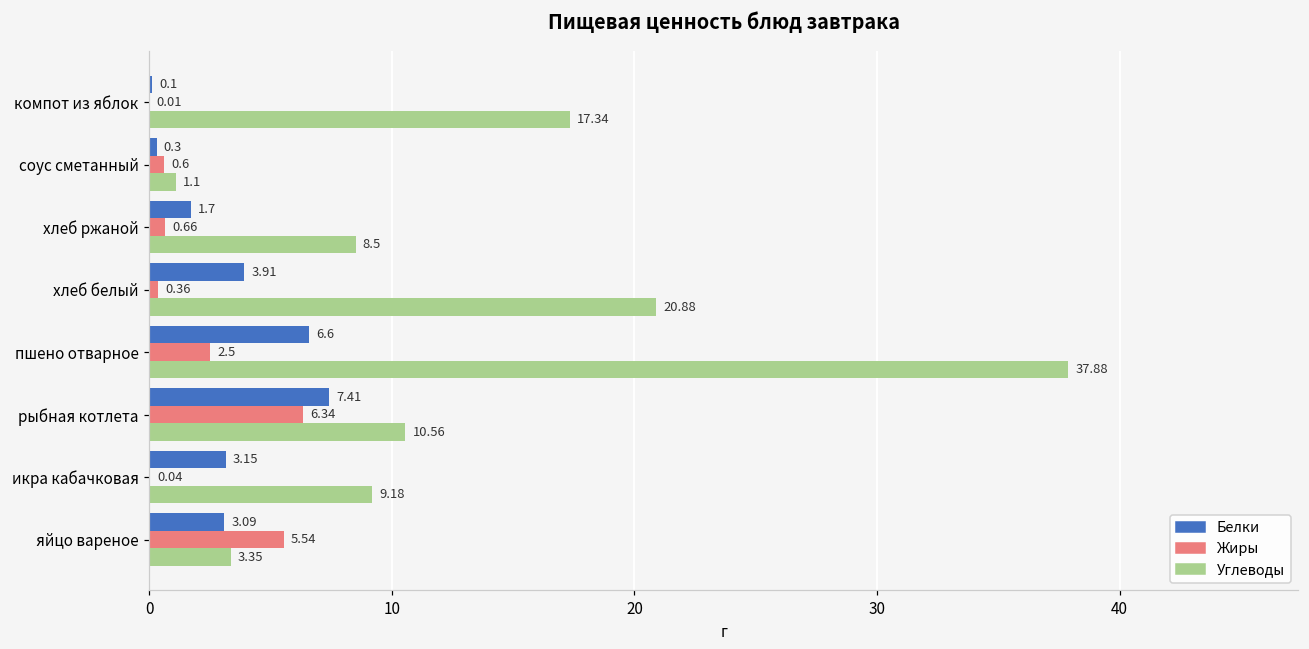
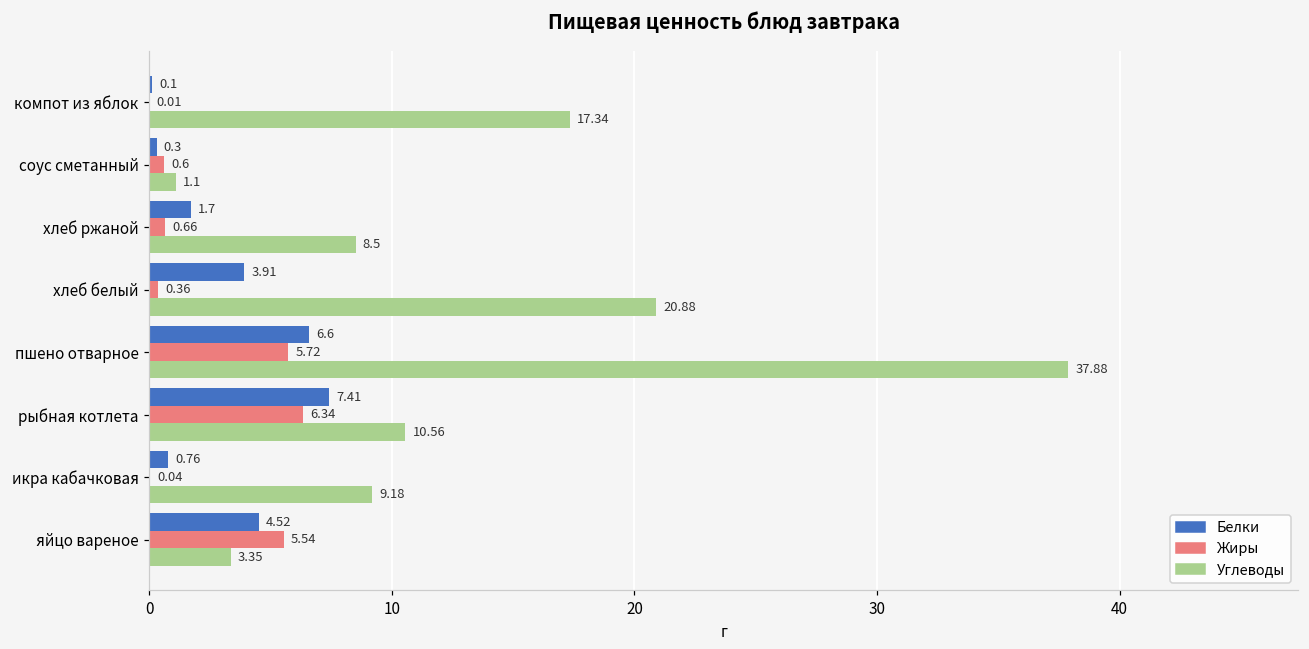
  {
    "Белки": {
      "компот из яблок": 0.1,
      "соус сметанный": 0.3,
      "хлеб ржаной": 1.7,
      "хлеб белый": 3.91,
      "пшено отварное": 6.6,
      "рыбная котлета": 7.41,
-     "икра кабачковая": 3.15,
-     "яйцо вареное": 3.09
+     "икра кабачковая": 0.76,
+     "яйцо вареное": 4.52
    },
    "Жиры": {
      "компот из яблок": 0.01,
      "соус сметанный": 0.6,
      "хлеб ржаной": 0.66,
      "хлеб белый": 0.36,
-     "пшено отварное": 2.5,
+     "пшено отварное": 5.72,
      "рыбная котлета": 6.34,
      "икра кабачковая": 0.04,
      "яйцо вареное": 5.54
    },
    "Углеводы": {
      "компот из яблок": 17.34,
      "соус сметанный": 1.1,
      "хлеб ржаной": 8.5,
      "хлеб белый": 20.88,
      "пшено отварное": 37.88,
      "рыбная котлета": 10.56,
      "икра кабачковая": 9.18,
      "яйцо вареное": 3.35
    }
  }
